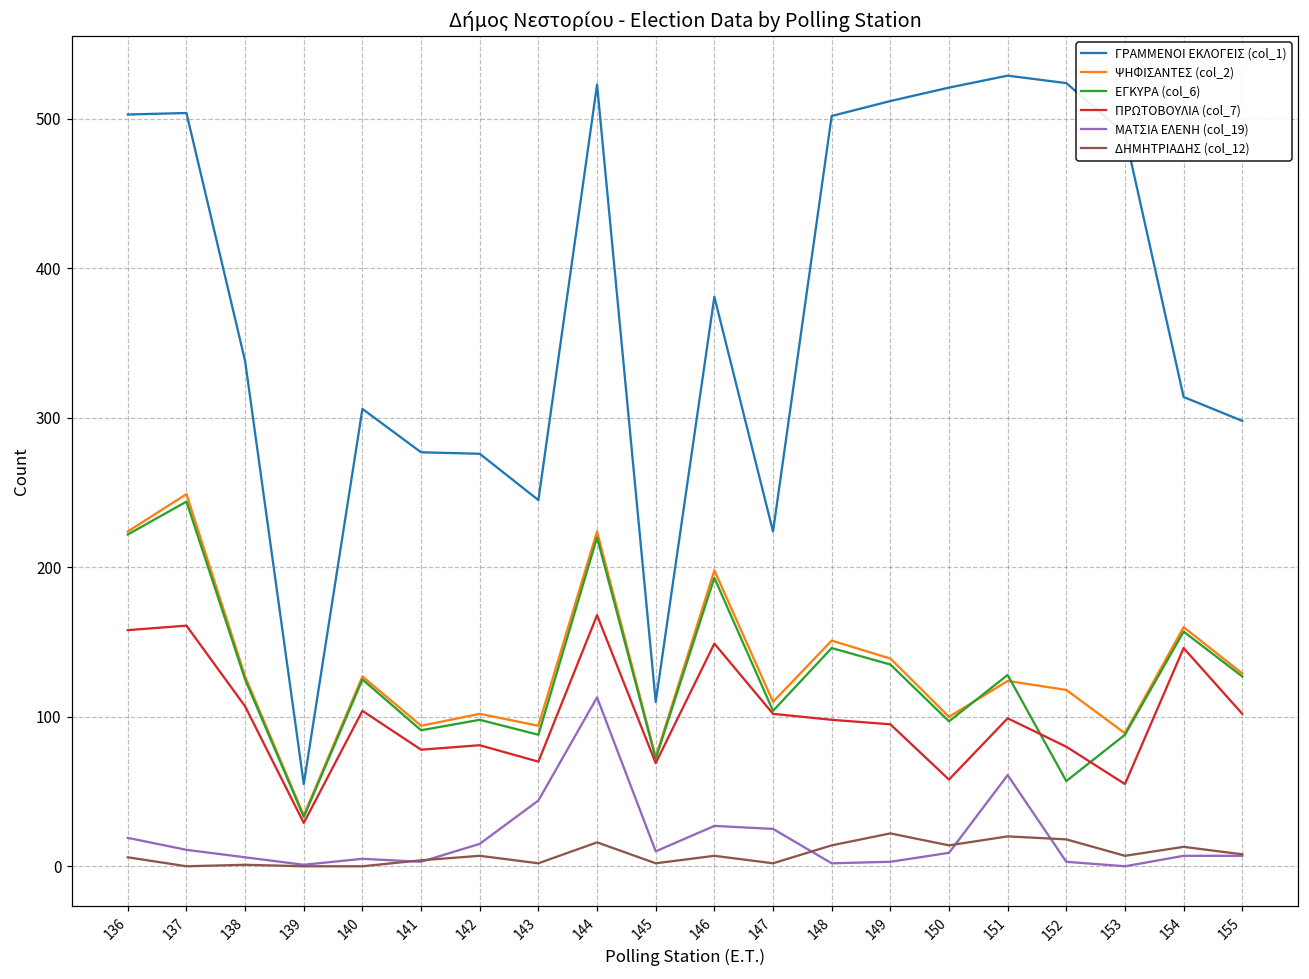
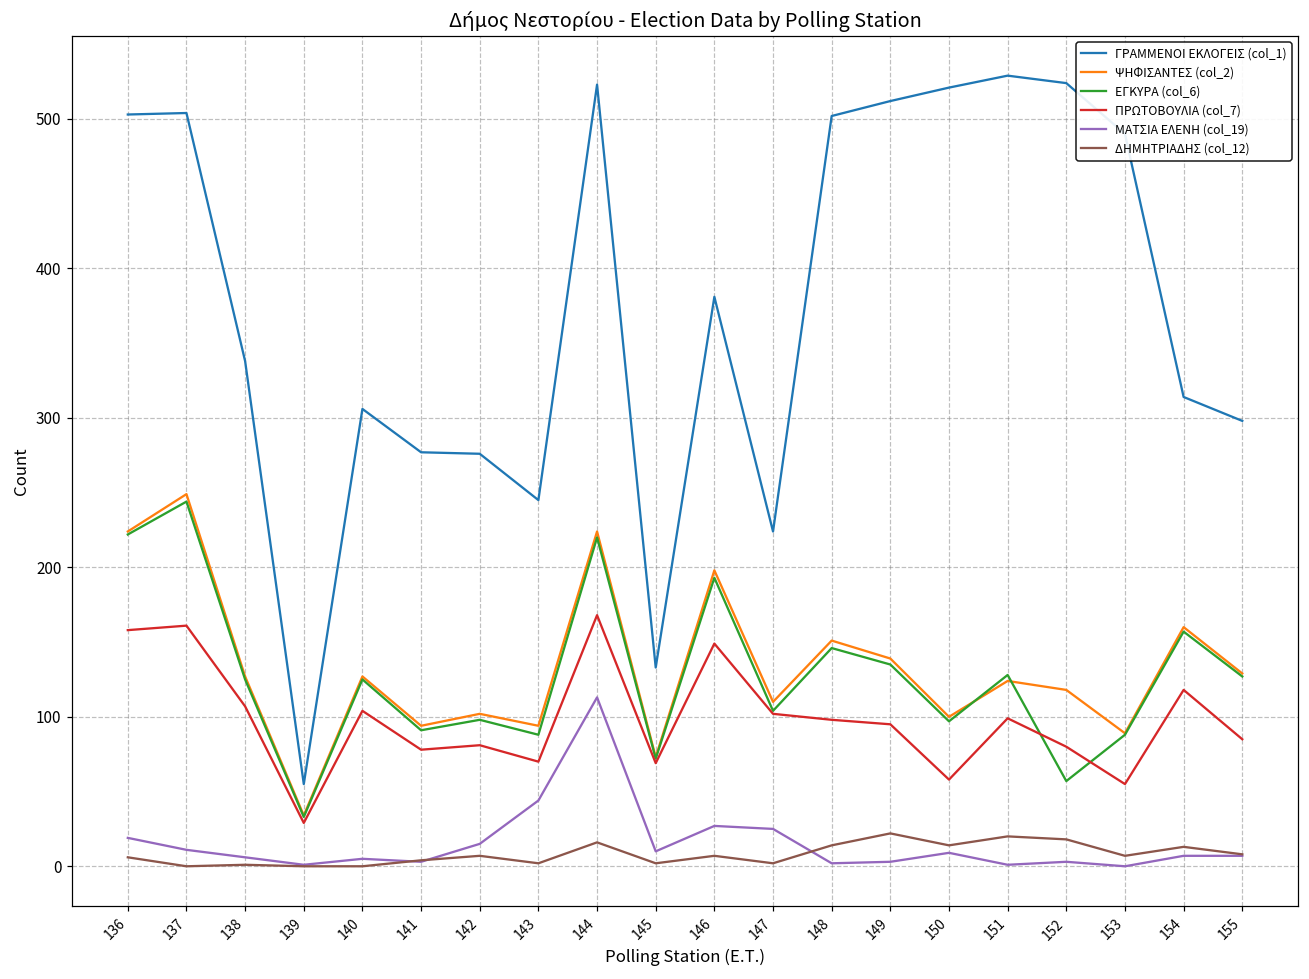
  {
    "ΓΡΑΜΜΕΝΟΙ ΕΚΛΟΓΕΙΣ (col_1)": {
      "136": 503,
      "137": 504,
      "138": 338,
      "139": 55,
      "140": 306,
      "141": 277,
      "142": 276,
      "143": 245,
      "144": 523,
-     "145": 110,
+     "145": 133,
      "146": 381,
      "147": 224,
      "148": 502,
      "149": 512,
      "150": 521,
      "151": 529,
      "152": 524,
      "154": 314,
      "155": 298
    },
    "ΨΗΦΙΣΑΝΤΕΣ (col_2)": {
      "136": 224,
      "137": 249,
      "138": 127,
      "140": 127,
      "141": 94,
      "142": 102,
      "143": 94,
      "144": 224,
      "146": 198,
      "147": 110,
      "148": 151,
      "149": 139,
      "150": 100,
      "151": 124,
      "152": 118,
      "154": 160,
      "155": 129
    },
    "ΕΓΚΥΡΑ (col_6)": {
      "136": 222,
      "137": 244,
      "138": 125,
      "140": 125,
      "141": 91,
      "142": 98,
      "143": 88,
      "144": 220,
      "146": 193,
      "147": 104,
      "148": 146,
      "149": 135,
      "150": 97,
      "151": 128,
      "152": 57,
      "154": 157,
      "155": 127
    },
    "ΠΡΩΤΟΒΟΥΛΙΑ (col_7)": {
      "136": 158,
      "137": 161,
      "138": 107,
      "139": 29,
      "140": 104,
      "141": 78,
      "142": 81,
      "143": 70,
      "144": 168,
      "145": 69,
      "146": 149,
      "147": 102,
      "148": 98,
      "149": 95,
      "150": 58,
      "151": 99,
      "152": 80,
      "153": 55,
-     "154": 146,
-     "155": 102
+     "154": 118,
+     "155": 85
    },
    "ΜΑΤΣΙΑ ΕΛΕΝΗ (col_19)": {
      "136": 19,
      "137": 11,
      "138": 6,
      "140": 5,
      "142": 15,
      "143": 44,
      "144": 113,
      "145": 10,
      "146": 27,
      "147": 25,
      "148": 2,
      "149": 3,
      "150": 9,
-     "151": 61,
+     "151": 1,
      "152": 3,
      "153": 0,
      "154": 7
    },
    "ΔΗΜΗΤΡΙΑΔΗΣ (col_12)": {
      "136": 6,
      "137": 0,
      "138": 1,
      "140": 0,
      "142": 7,
      "143": 2,
      "144": 16,
      "145": 2,
      "146": 7,
      "147": 2,
      "148": 14,
      "149": 22,
      "150": 14,
      "151": 20,
      "152": 18,
      "153": 7,
      "154": 13
    }
  }
